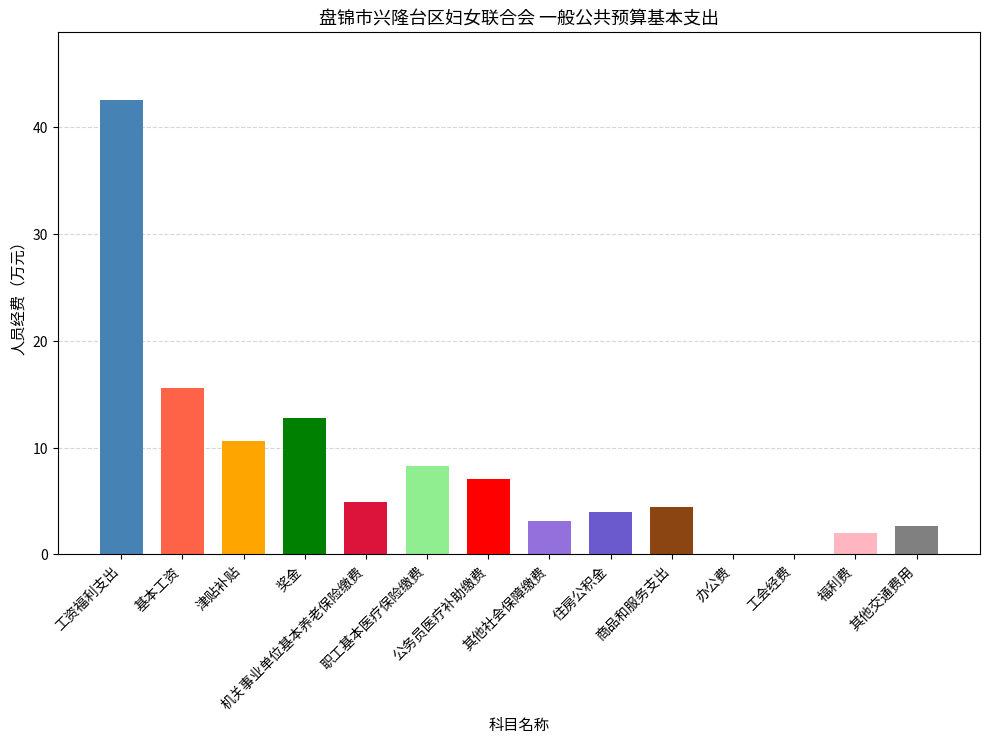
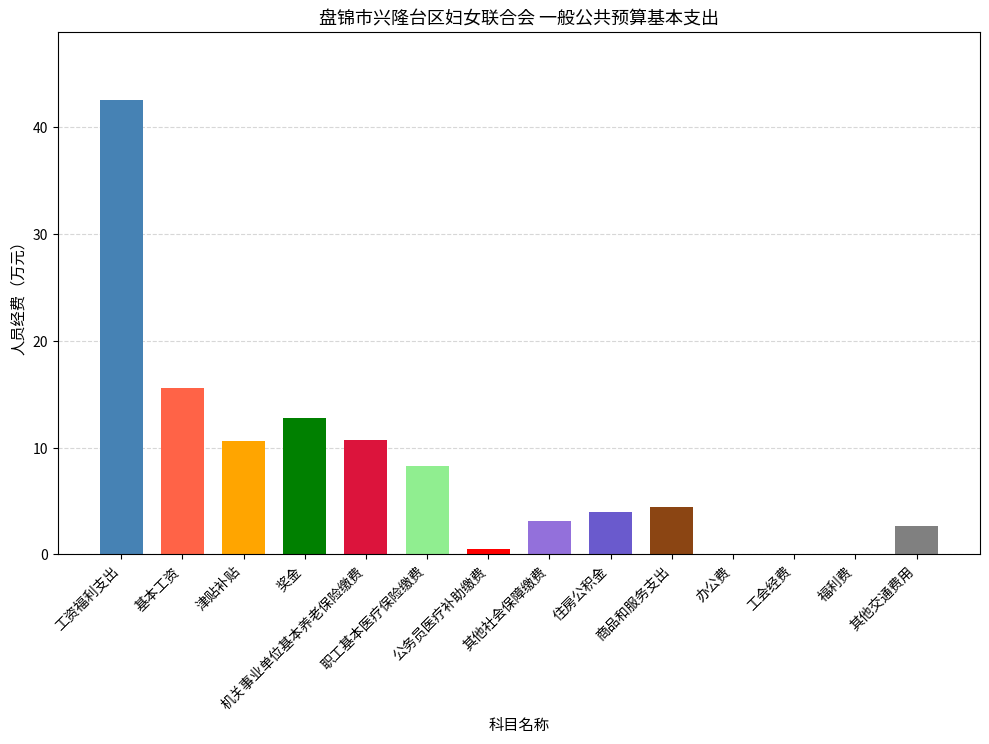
  {
    "工资福利支出": 42.6,
    "基本工资": 15.6,
    "津贴补贴": 10.6,
    "奖金": 12.8,
-   "机关事业单位基本养老保险缴费": 4.9,
+   "机关事业单位基本养老保险缴费": 10.7,
    "职工基本医疗保险缴费": 8.3,
-   "公务员医疗补助缴费": 7.1,
+   "公务员医疗补助缴费": 0.5,
    "其他社会保障缴费": 3.2,
    "住房公积金": 4.0,
    "商品和服务支出": 4.4,
    "办公费": 0.0,
    "工会经费": 0.0,
-   "福利费": 2,
+   "福利费": 0,
    "其他交通费用": 2.6
  }
